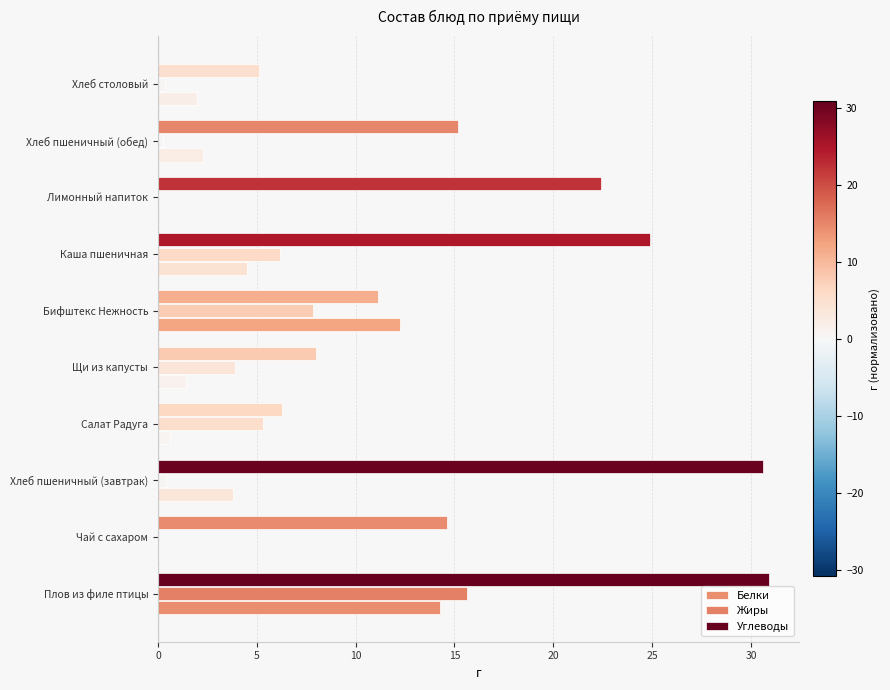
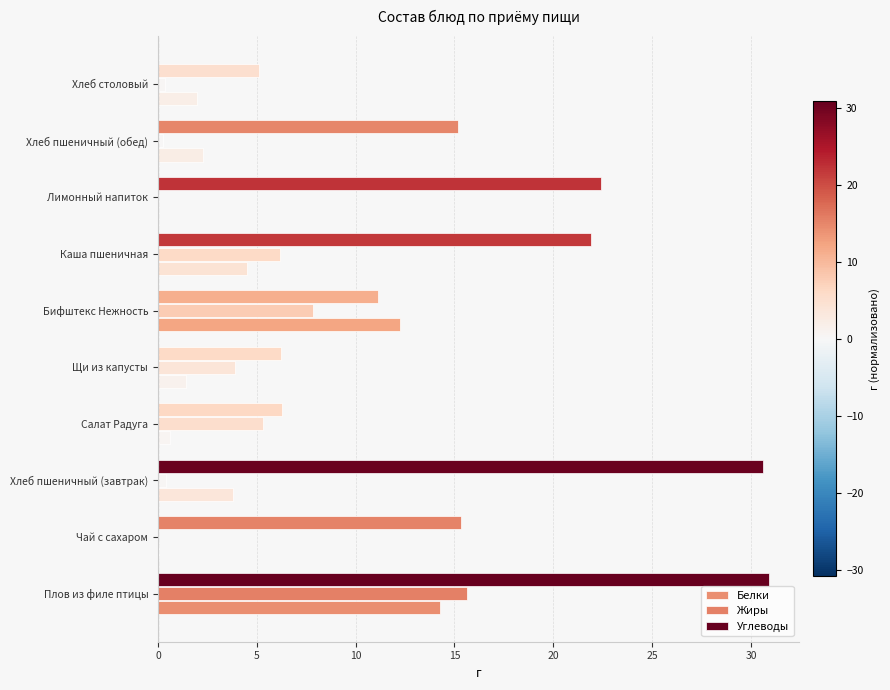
  {
    "Углеводы": {
      "Хлеб столовый": 5.1,
      "Хлеб пшеничный (обед)": 15.2,
      "Лимонный напиток": 22.4,
-     "Каша пшеничная": 24.9,
+     "Каша пшеничная": 21.9,
      "Бифштекс Нежность": 11.1,
-     "Щи из капусты": 8.0,
+     "Щи из капусты": 6.2,
      "Салат Радуга": 6.3,
      "Хлеб пшеничный (завтрак)": 30.6,
-     "Чай с сахаром": 14.6,
+     "Чай с сахаром": 15.3,
      "Плов из филе птицы": 30.9
    }
  }
